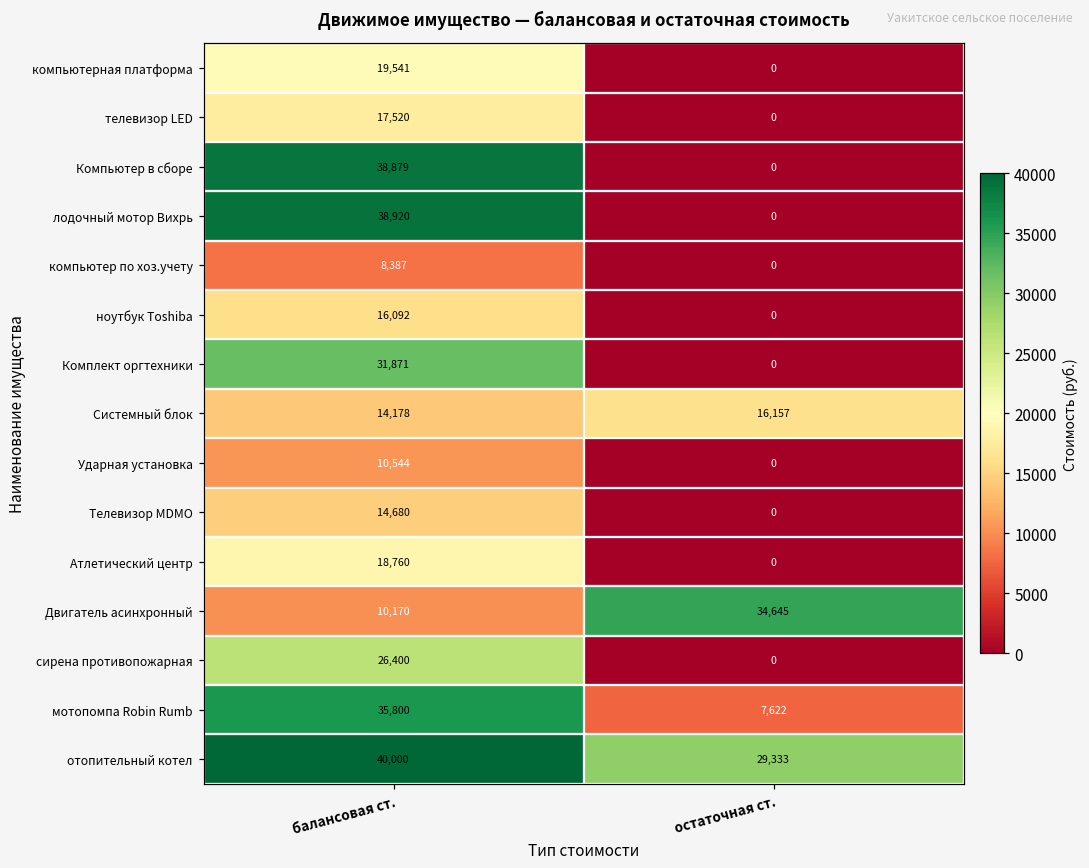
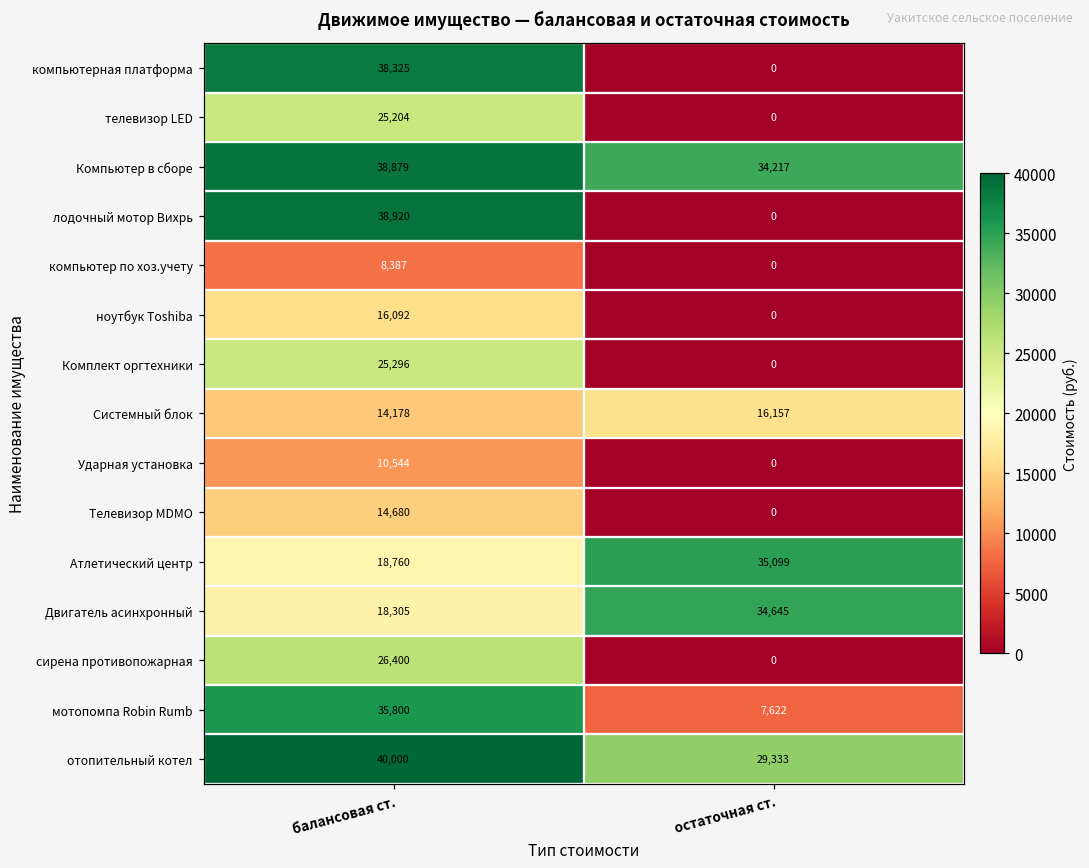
  {
    "компьютерная платформа": {
-     "балансовая ст.": "19,541",
+     "балансовая ст.": "38,325",
      "остаточная ст.": "0"
    },
    "телевизор LED": {
-     "балансовая ст.": "17,520",
+     "балансовая ст.": "25,204",
      "остаточная ст.": "0"
    },
    "Компьютер в сборе": {
      "балансовая ст.": "38,879",
-     "остаточная ст.": "0"
+     "остаточная ст.": "34,217"
    },
    "лодочный мотор Вихрь": {
      "балансовая ст.": "38,920",
      "остаточная ст.": "0"
    },
    "компьютер по хоз.учету": {
      "балансовая ст.": "8,387",
      "остаточная ст.": "0"
    },
    "ноутбук Toshiba": {
      "балансовая ст.": "16,092",
      "остаточная ст.": "0"
    },
    "Комплект оргтехники": {
-     "балансовая ст.": "31,871",
+     "балансовая ст.": "25,296",
      "остаточная ст.": "0"
    },
    "Системный блок": {
      "балансовая ст.": "14,178",
      "остаточная ст.": "16,157"
    },
    "Ударная установка": {
      "балансовая ст.": "10,544",
      "остаточная ст.": "0"
    },
    "Телевизор МDMO": {
      "балансовая ст.": "14,680",
      "остаточная ст.": "0"
    },
    "Атлетический центр": {
      "балансовая ст.": "18,760",
-     "остаточная ст.": "0"
+     "остаточная ст.": "35,099"
    },
    "Двигатель асинхронный": {
-     "балансовая ст.": "10,170",
+     "балансовая ст.": "18,305",
      "остаточная ст.": "34,645"
    },
    "сирена противопожарная": {
      "балансовая ст.": "26,400",
      "остаточная ст.": "0"
    },
    "мотопомпа Robin Rumb": {
      "балансовая ст.": "35,800",
      "остаточная ст.": "7,622"
    },
    "отопительный котел": {
      "балансовая ст.": "40,000",
      "остаточная ст.": "29,333"
    }
  }
